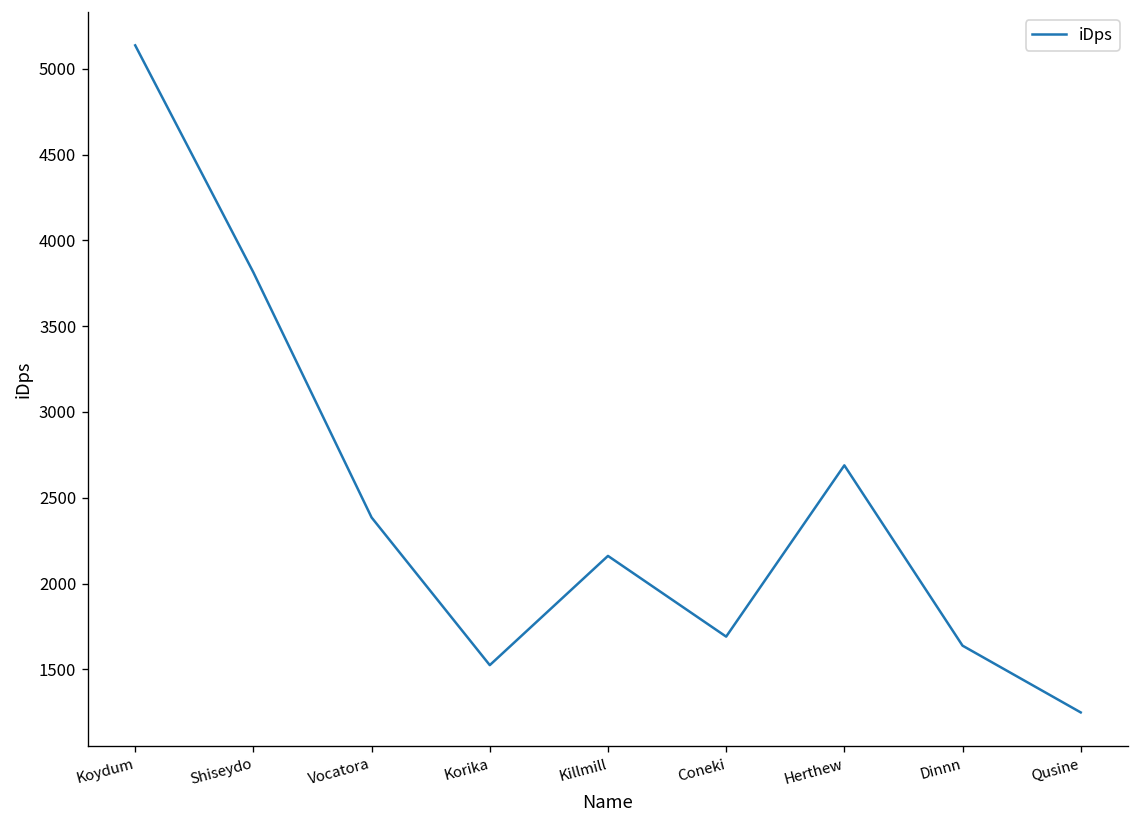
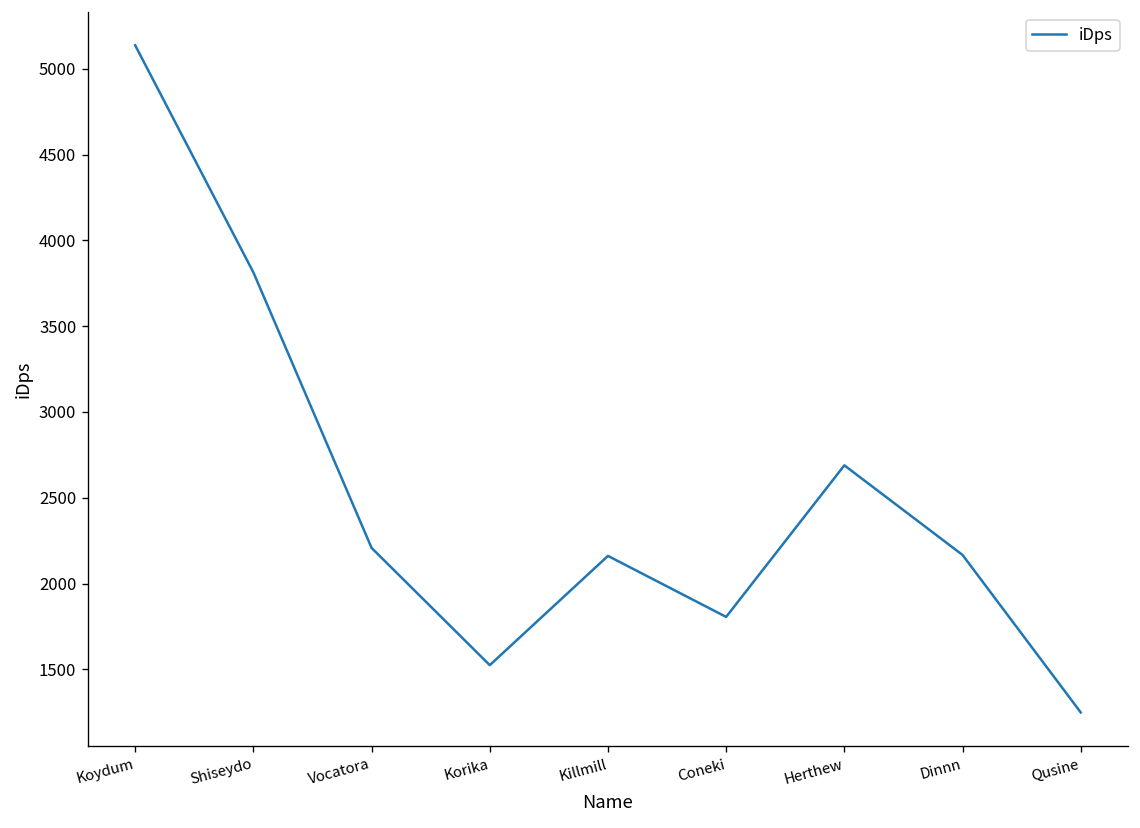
  {
    "Koydum": 5140,
    "Shiseydo": 3810,
-   "Vocatora": 2390,
+   "Vocatora": 2210,
    "Korika": 1520,
    "Killmill": 2160,
-   "Coneki": 1690,
+   "Coneki": 1810,
    "Herthew": 2690,
-   "Dinnn": 1640,
+   "Dinnn": 2170,
    "Qusine": 1250
  }
